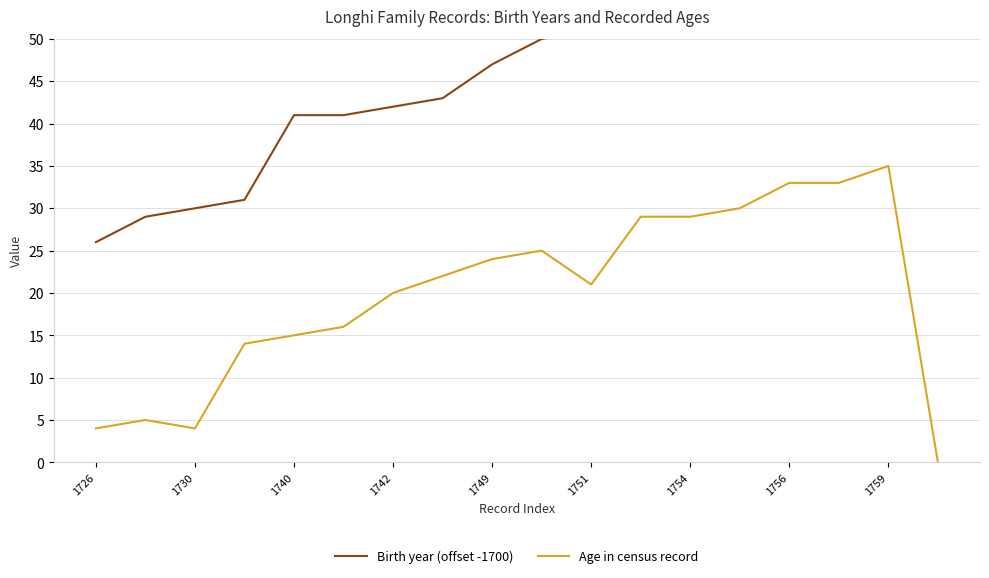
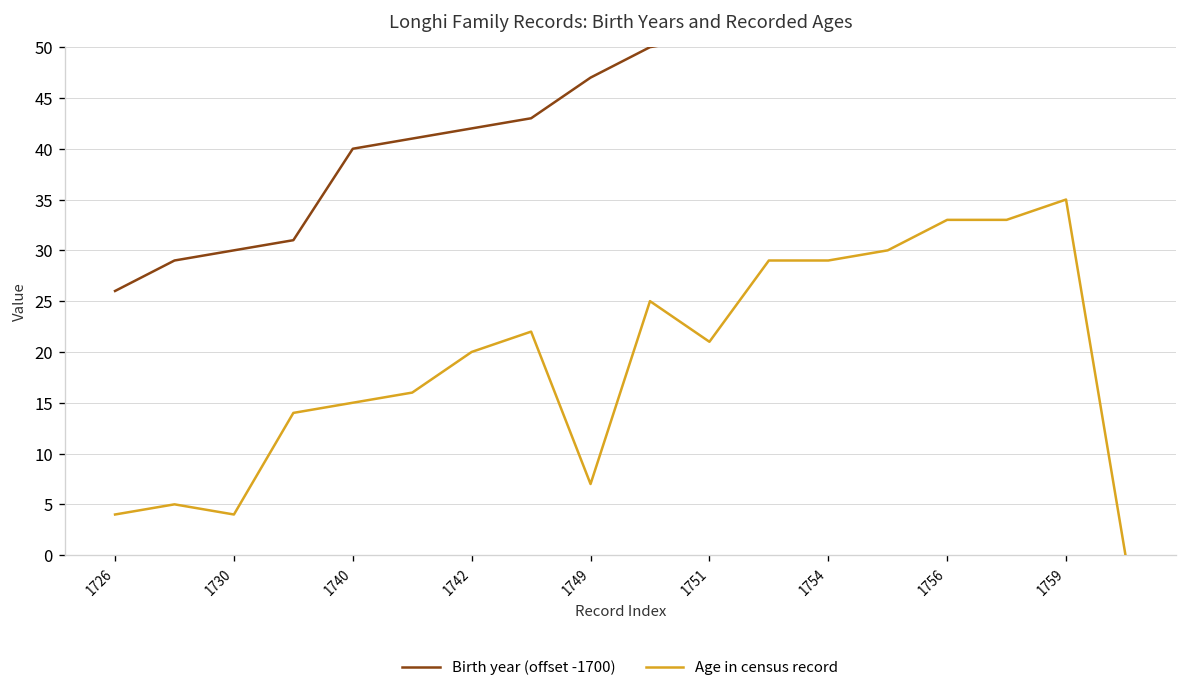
  {
    "Birth year (offset -1700)": {
      "1726": 26,
      "1730": 30,
-     "1740": 41,
+     "1740": 40,
      "1742": 42,
      "1749": 47
    },
    "Age in census record": {
      "1726": 4,
      "1730": 4,
      "1740": 15,
      "1742": 20,
-     "1749": 24,
+     "1749": 7,
      "1751": 21,
      "1754": 29,
      "1756": 33,
      "1759": 35
    }
  }
